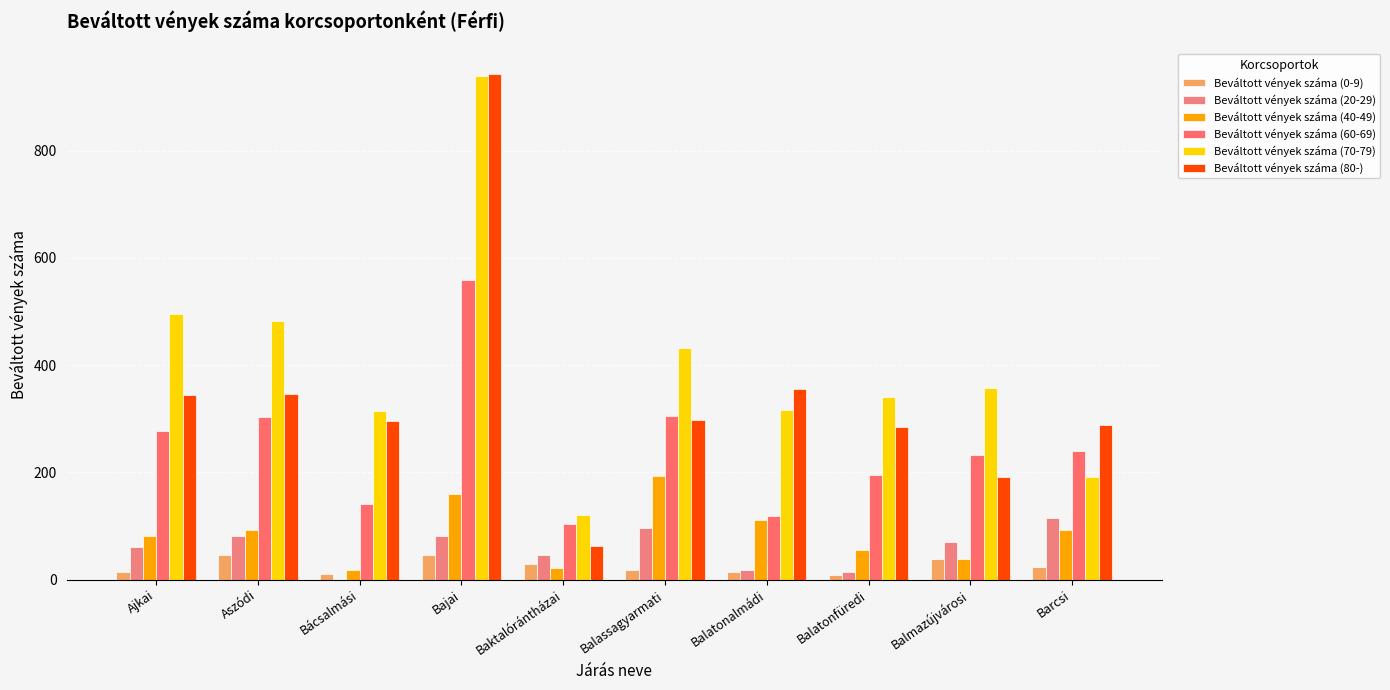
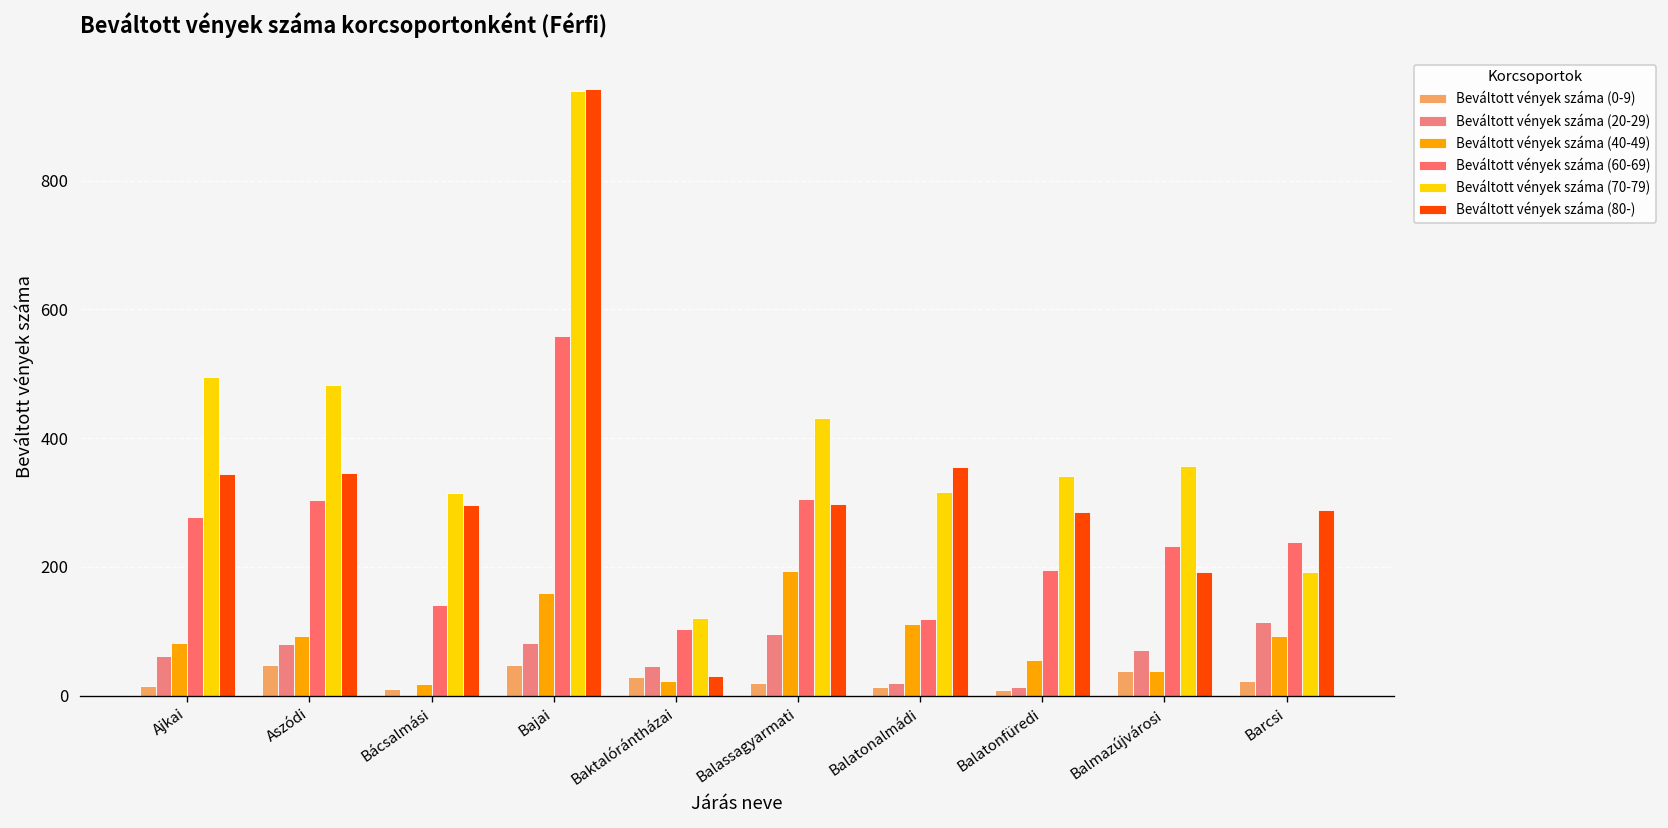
  {
    "Beváltott vények száma (80-)": {
      "Ajkai": 340,
      "Aszódi": 350,
      "Bácsalmási": 300,
      "Bajai": 940,
-     "Baktalórántházai": 60,
+     "Baktalórántházai": 30,
      "Balassagyarmati": 300,
      "Balatonalmádi": 350,
      "Balatonfüredi": 290,
      "Balmazújvárosi": 190,
      "Barcsi": 290
    }
  }
